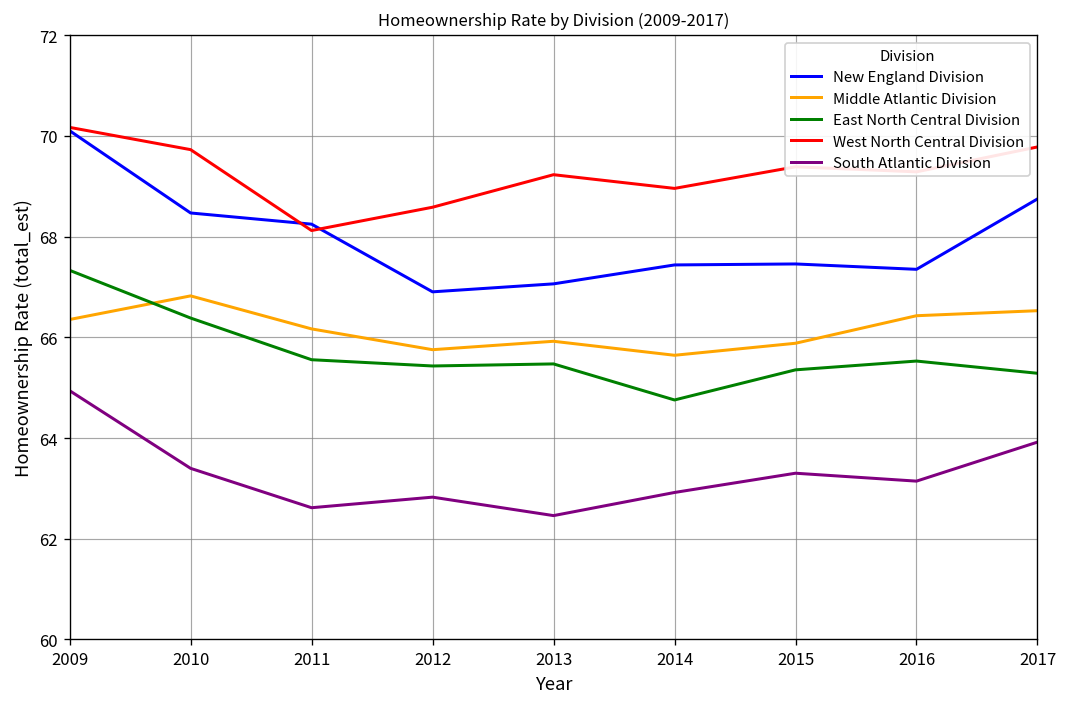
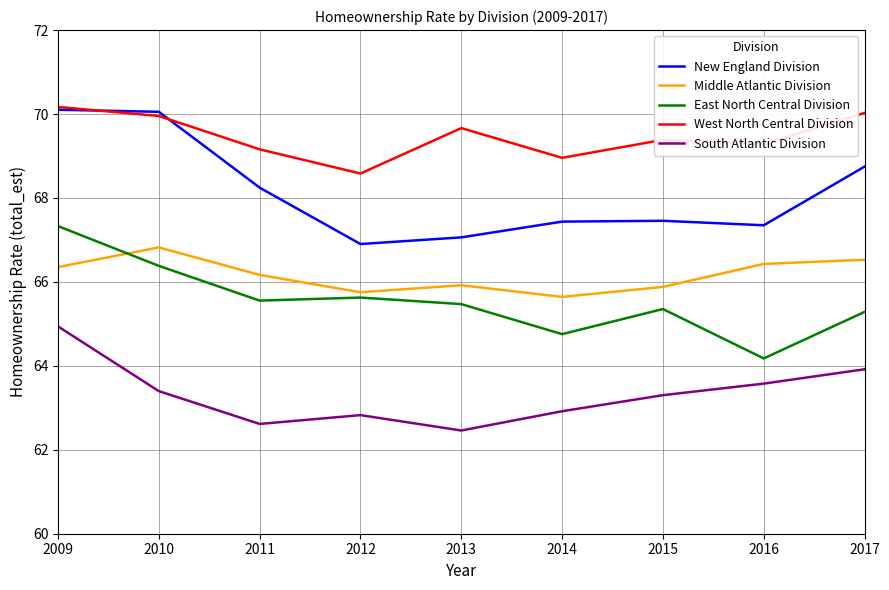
  {
    "New England Division": {
      "2009": 70.1,
-     "2010": 68.5,
+     "2010": 70.1,
      "2011": 68.2,
      "2012": 66.9,
      "2013": 67.1,
      "2014": 67.4,
      "2015": 67.5,
      "2016": 67.3,
      "2017": 68.7
    },
    "Middle Atlantic Division": {
      "2009": 66.4,
      "2010": 66.8,
      "2011": 66.2,
      "2012": 65.8,
      "2013": 65.9,
      "2014": 65.6,
      "2015": 65.9,
      "2016": 66.4,
      "2017": 66.5
    },
    "East North Central Division": {
      "2009": 67.3,
      "2010": 66.4,
      "2011": 65.6,
-     "2012": 65.4,
+     "2012": 65.6,
      "2013": 65.5,
      "2014": 64.8,
      "2015": 65.4,
-     "2016": 65.5,
+     "2016": 64.2,
      "2017": 65.3
    },
    "West North Central Division": {
      "2009": 70.2,
-     "2010": 69.7,
-     "2011": 68.1,
+     "2010": 70.0,
+     "2011": 69.2,
      "2012": 68.6,
-     "2013": 69.2,
+     "2013": 69.7,
      "2014": 69.0,
-     "2017": 69.8
+     "2017": 70.0
    },
    "South Atlantic Division": {
      "2009": 64.9,
      "2010": 63.4,
      "2011": 62.6,
      "2012": 62.8,
      "2013": 62.5,
      "2014": 62.9,
      "2015": 63.3,
-     "2016": 63.1,
+     "2016": 63.6,
      "2017": 63.9
    }
  }
